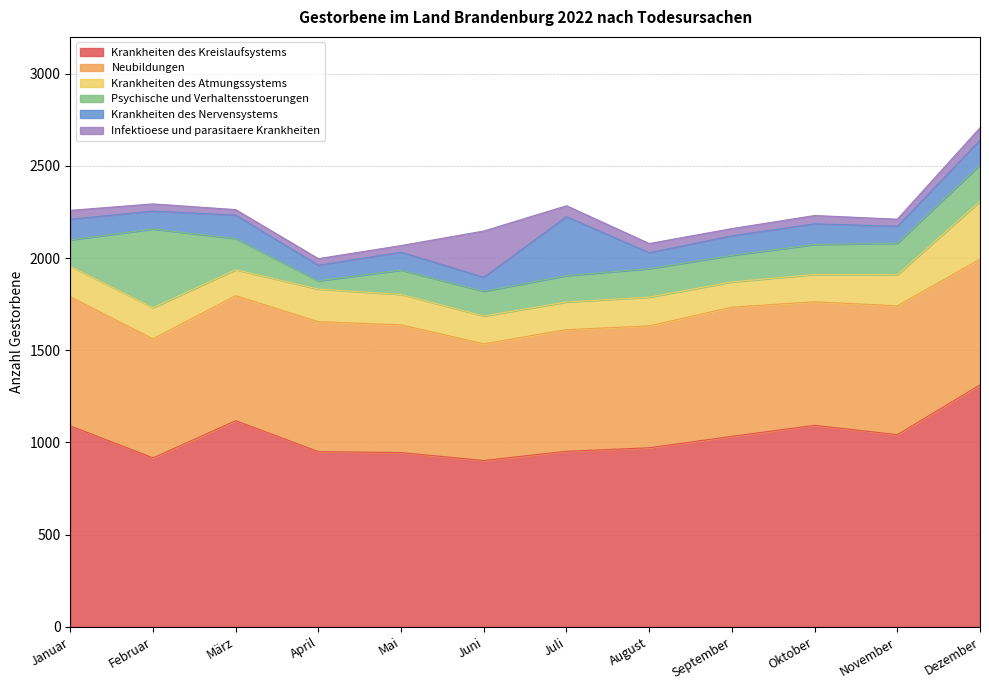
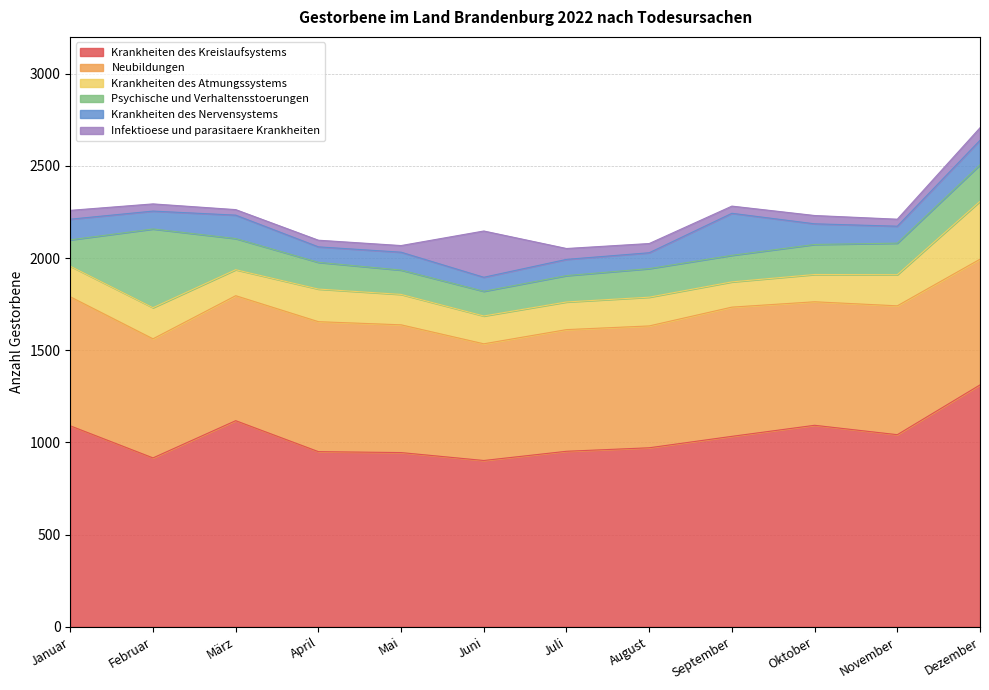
  {
    "Krankheiten des Kreislaufsystems": {
      "Januar": 1090,
      "Februar": 920,
      "März": 1120,
      "April": 950,
      "Mai": 950,
      "Juni": 900,
      "Juli": 950,
      "August": 970,
      "September": 1030,
      "Oktober": 1090,
      "November": 1040,
      "Dezember": 1310
    },
    "Psychische und Verhaltensstoerungen": {
      "Januar": 140,
      "Februar": 430,
      "März": 170,
-     "April": 50,
+     "April": 150,
      "Mai": 130,
      "Juni": 130,
      "Juli": 140,
      "August": 160,
      "September": 140,
      "Oktober": 160,
      "November": 170,
      "Dezember": 200
    },
    "Krankheiten des Nervensystems": {
      "Januar": 110,
      "Februar": 100,
      "März": 130,
      "April": 80,
      "Mai": 100,
      "Juni": 80,
-     "Juli": 320,
+     "Juli": 90,
      "August": 90,
-     "September": 110,
+     "September": 230,
      "Oktober": 110,
      "November": 90,
      "Dezember": 130
    },
    "Infektioese und parasitaere Krankheiten": {
      "Januar": 50,
      "Februar": 40,
      "März": 30,
      "April": 40,
      "Mai": 40,
      "Juni": 250,
      "Juli": 60,
      "August": 50,
      "September": 40,
      "Oktober": 50,
      "November": 40,
      "Dezember": 70
    }
  }
